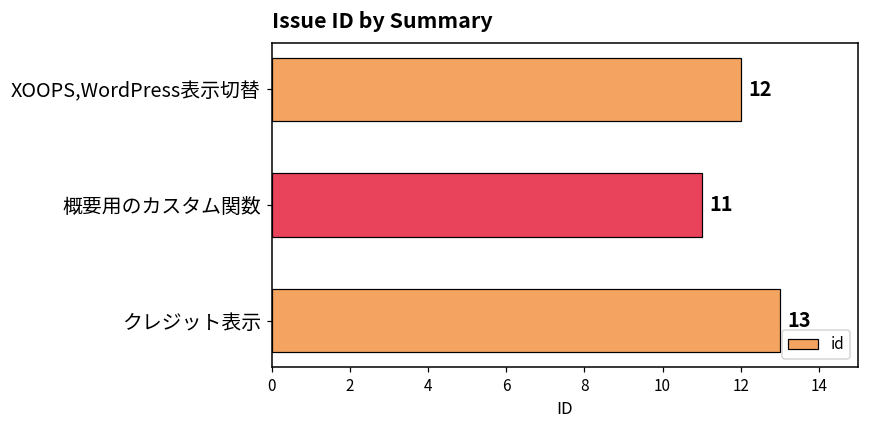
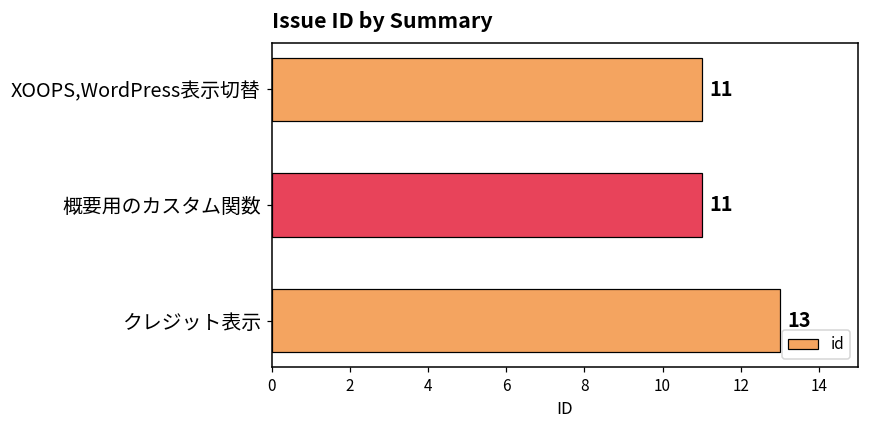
  {
-   "XOOPS,WordPress表示切替": 12,
+   "XOOPS,WordPress表示切替": 11,
    "概要用のカスタム関数": 11,
    "クレジット表示": 13
  }
